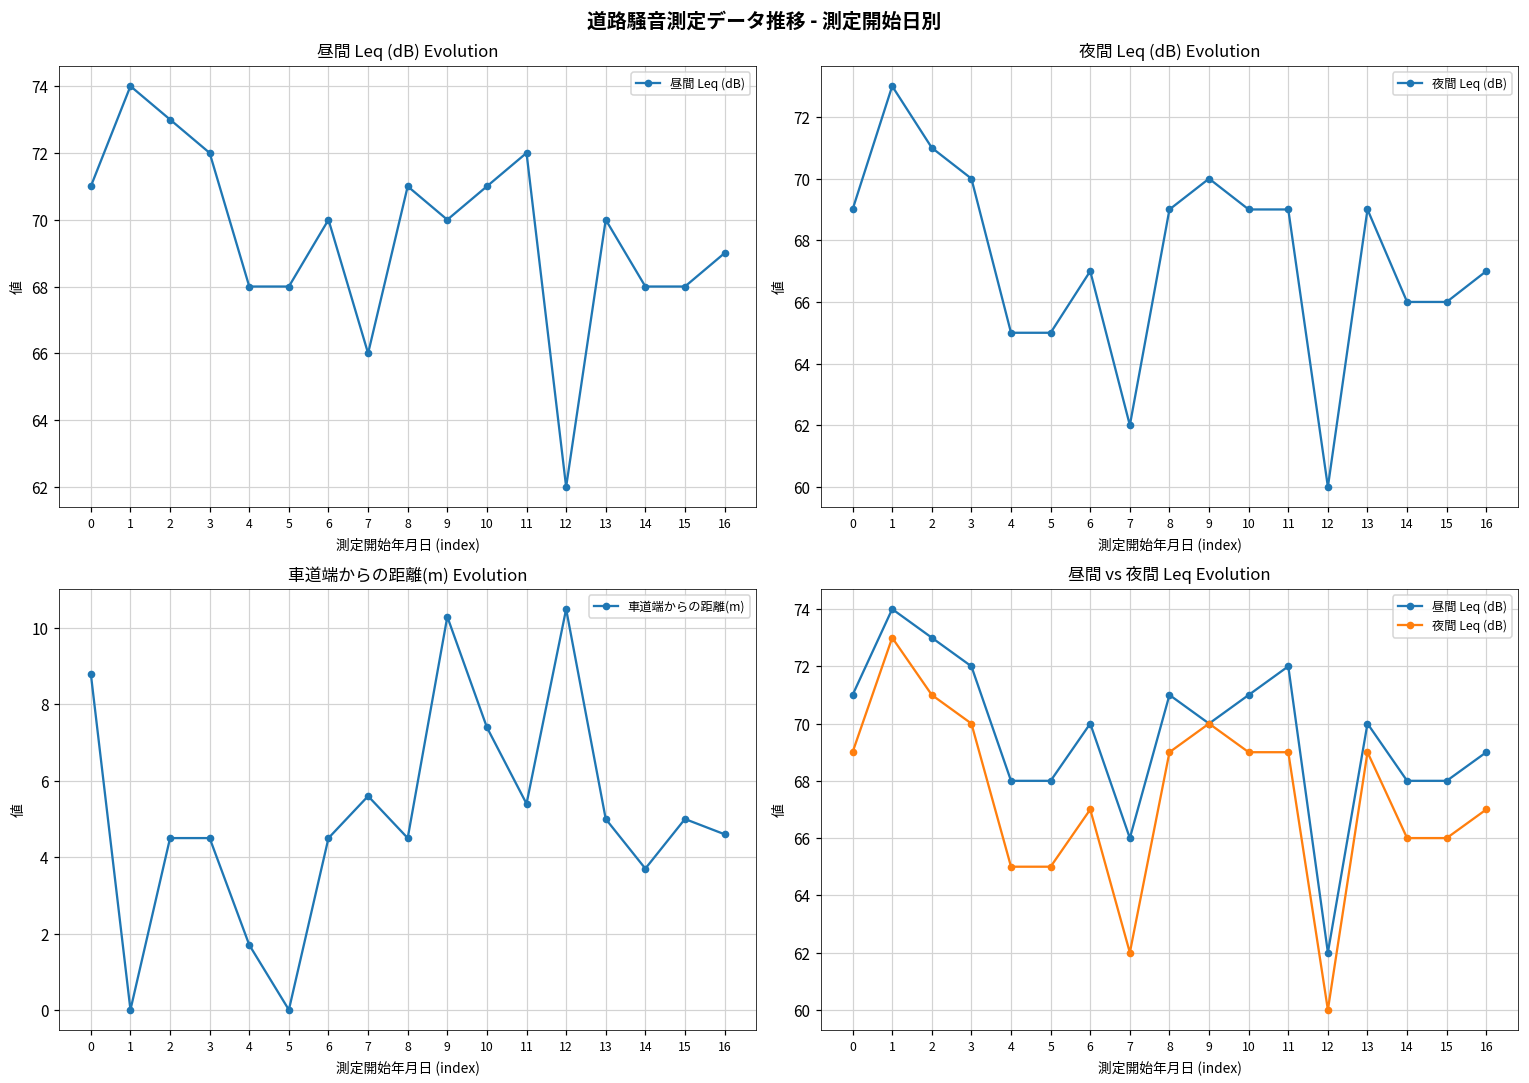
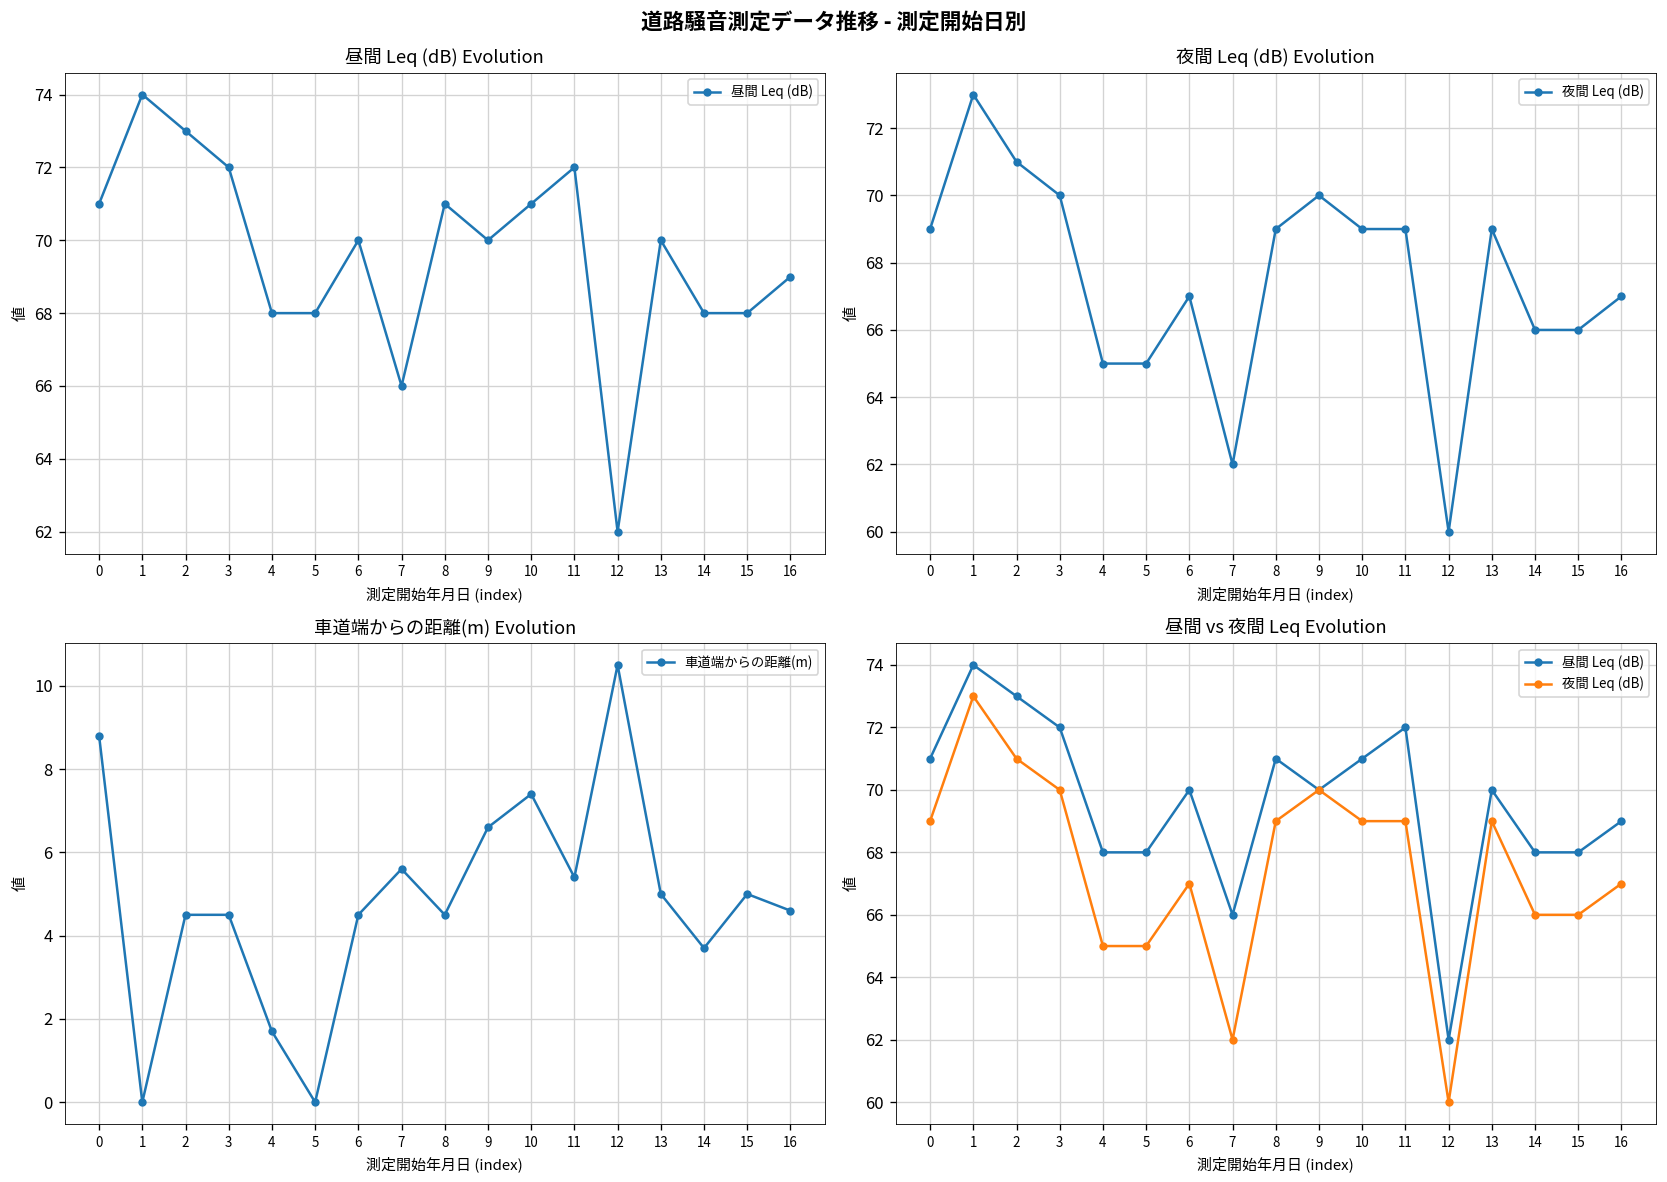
  {
    "昼間 Leq (dB) Evolution": {
      "0": 71.0,
      "1": 74.0,
      "2": 73.0,
      "3": 72.0,
      "4": 68.0,
      "5": 68.0,
      "6": 70.0,
      "7": 66.0,
      "8": 71.0,
      "9": 70.0,
      "10": 71.0,
      "11": 72.0,
      "12": 62.0,
      "13": 70.0,
      "14": 68.0,
      "15": 68.0,
      "16": 69.0
    },
    "夜間 Leq (dB) Evolution": {
      "0": 69.0,
      "1": 73.0,
      "2": 71.0,
      "3": 70.0,
      "4": 65.0,
      "5": 65.0,
      "6": 67.0,
      "7": 62.0,
      "8": 69.0,
      "9": 70.0,
      "10": 69.0,
      "11": 69.0,
      "12": 60.0,
      "13": 69.0,
      "14": 66.0,
      "15": 66.0,
      "16": 67.0
    },
    "車道端からの距離(m) Evolution": {
      "0": 8.8,
      "1": 0.0,
      "2": 4.5,
      "3": 4.5,
      "4": 1.7,
      "5": 0.0,
      "6": 4.5,
      "7": 5.6,
      "8": 4.5,
-     "9": 10.3,
+     "9": 6.6,
      "10": 7.4,
      "11": 5.4,
      "12": 10.5,
      "13": 5.0,
      "14": 3.7,
      "15": 5.0,
      "16": 4.6
    },
    "昼間 vs 夜間 Leq Evolution": {
      "昼間 Leq (dB)": {
        "0": 71.0,
        "1": 74.0,
        "2": 73.0,
        "3": 72.0,
        "4": 68.0,
        "5": 68.0,
        "6": 70.0,
        "7": 66.0,
        "8": 71.0,
        "10": 71.0,
        "11": 72.0,
        "12": 62.0,
        "13": 70.0,
        "14": 68.0,
        "15": 68.0,
        "16": 69.0
      },
      "夜間 Leq (dB)": {
        "0": 69.0,
        "1": 73.0,
        "2": 71.0,
        "3": 70.0,
        "4": 65.0,
        "5": 65.0,
        "6": 67.0,
        "7": 62.0,
        "8": 69.0,
        "10": 69.0,
        "11": 69.0,
        "12": 60.0,
        "13": 69.0,
        "14": 66.0,
        "15": 66.0,
        "16": 67.0
      }
    }
  }
